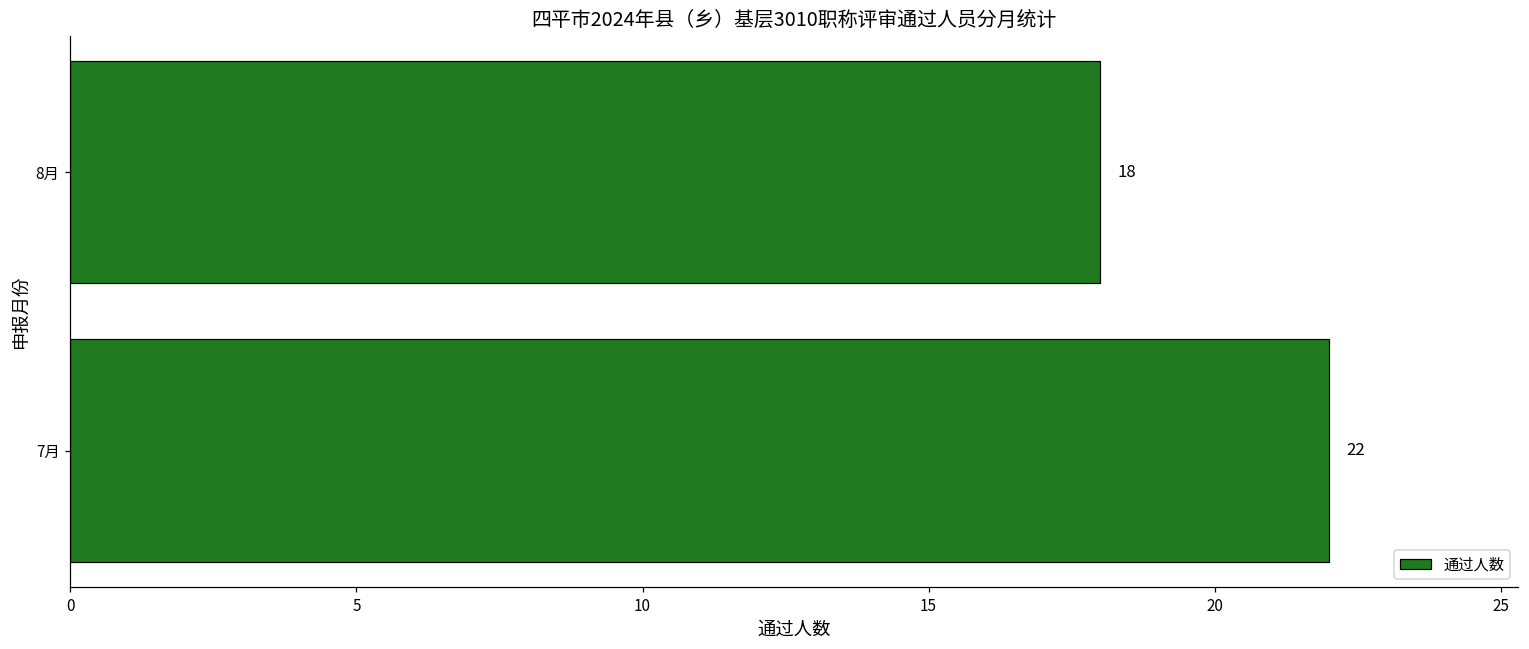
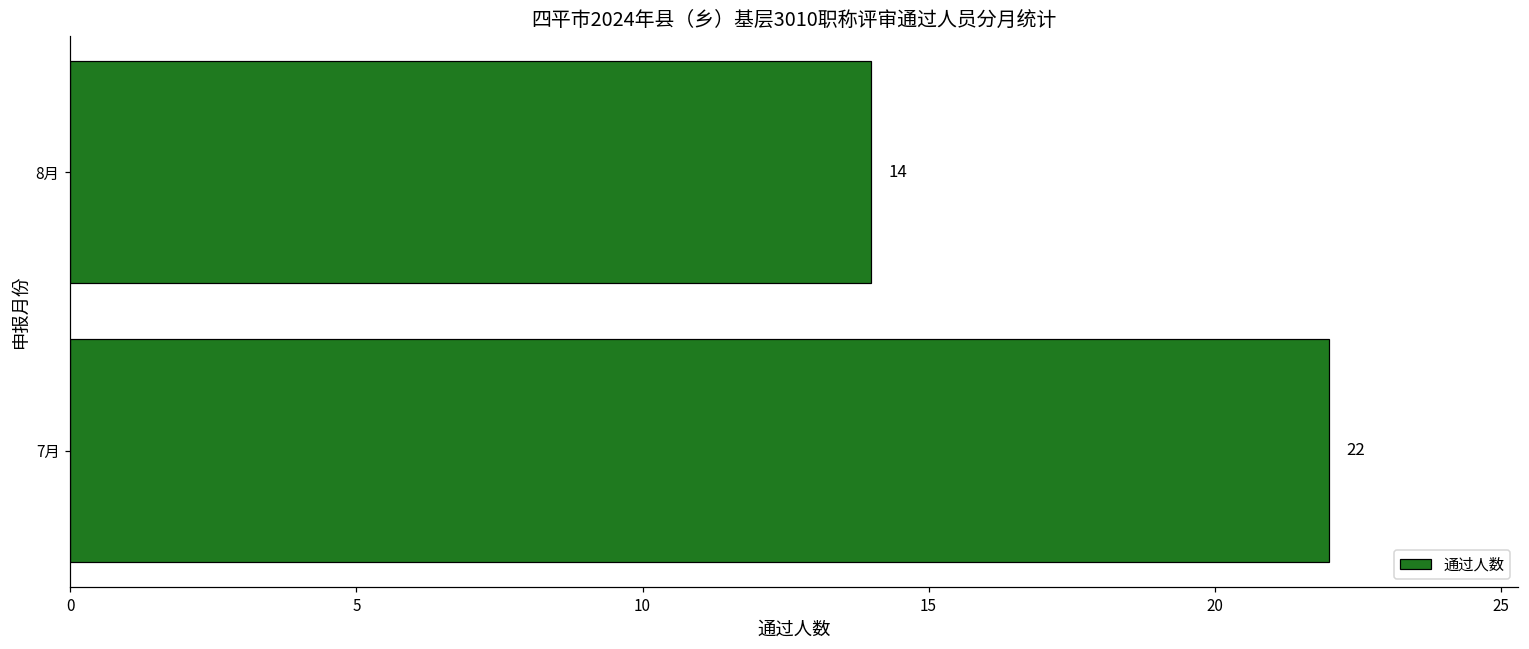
  {
-   "8月": 18,
+   "8月": 14,
    "7月": 22
  }
